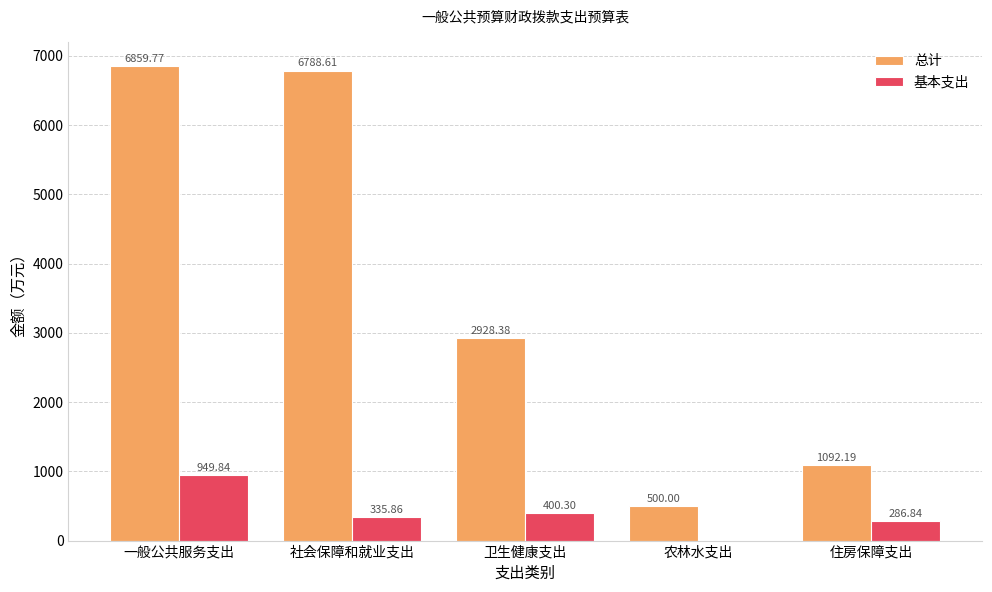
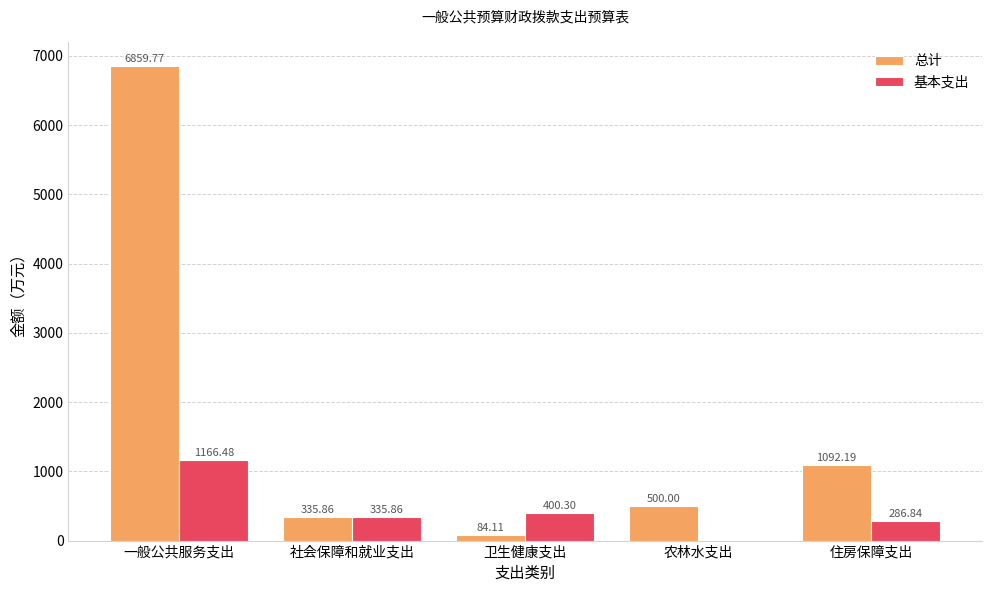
  {
    "总计": {
      "一般公共服务支出": 6859.77,
-     "社会保障和就业支出": 6788.61,
-     "卫生健康支出": 2928.38,
+     "社会保障和就业支出": 335.86,
+     "卫生健康支出": 84.11,
      "农林水支出": 500.00,
      "住房保障支出": 1092.19
    },
    "基本支出": {
-     "一般公共服务支出": 949.84,
+     "一般公共服务支出": 1166.48,
      "社会保障和就业支出": 335.86,
      "卫生健康支出": 400.30,
      "住房保障支出": 286.84
    }
  }
